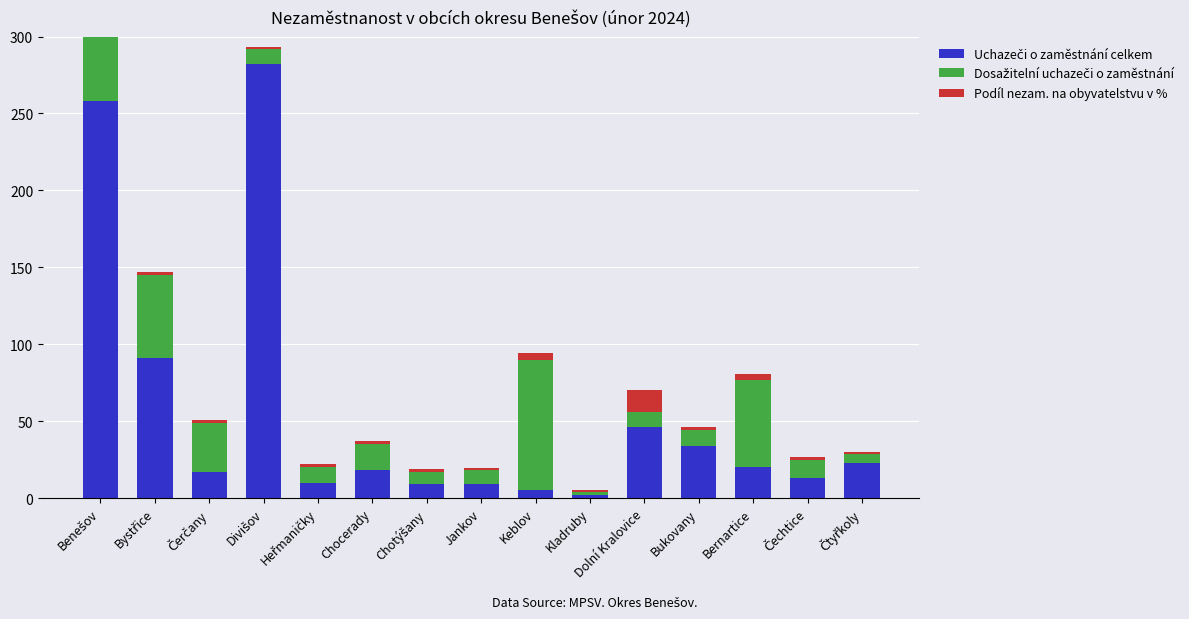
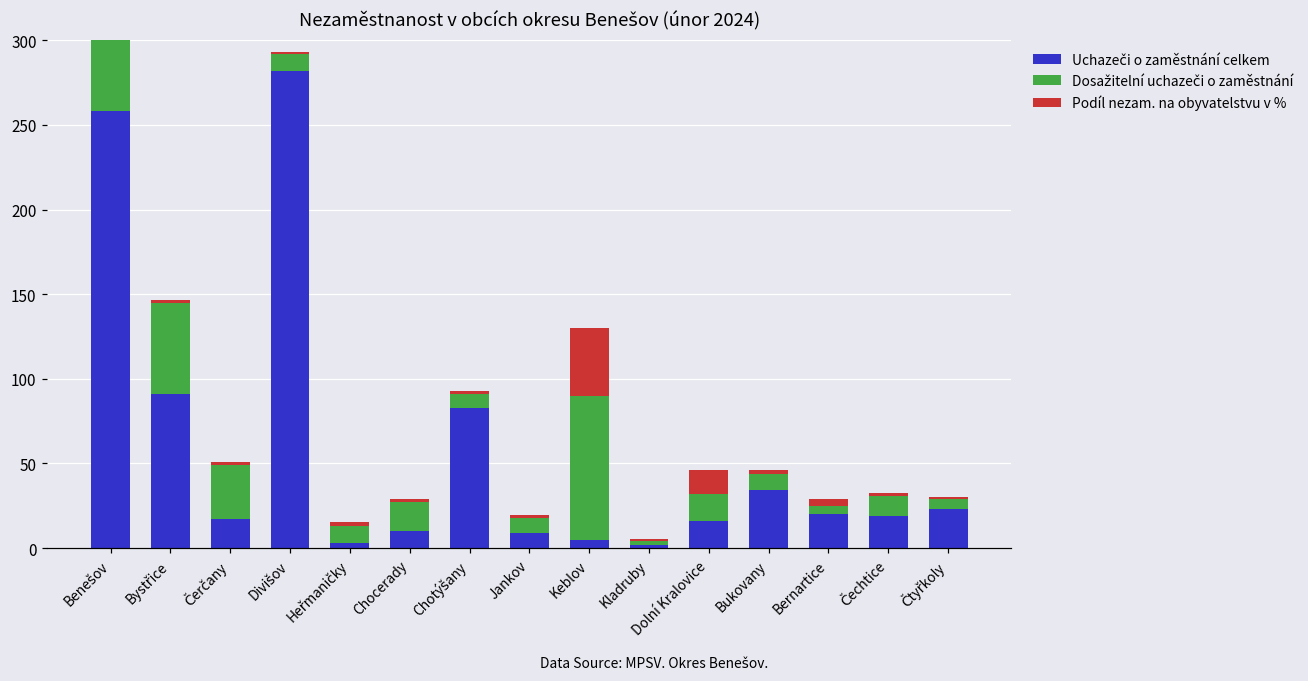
  {
    "Uchazeči o zaměstnání celkem": {
      "Benešov": 258,
      "Bystřice": 91,
      "Čerčany": 17,
      "Divišov": 282,
-     "Heřmaničky": 10,
-     "Chocerady": 18,
-     "Chotýšany": 9,
+     "Heřmaničky": 3,
+     "Chocerady": 10,
+     "Chotýšany": 83,
      "Jankov": 9,
      "Keblov": 5,
      "Kladruby": 2,
-     "Dolní Kralovice": 46,
+     "Dolní Kralovice": 16,
      "Bukovany": 34,
      "Bernartice": 20,
-     "Čechtice": 13,
+     "Čechtice": 19,
      "Čtyřkoly": 23
    },
    "Dosažitelní uchazeči o zaměstnání": {
      "Bystřice": 54,
      "Čerčany": 32,
      "Divišov": 10,
      "Heřmaničky": 10,
      "Chocerady": 17,
      "Chotýšany": 8,
      "Jankov": 9,
      "Keblov": 85,
      "Kladruby": 2,
-     "Dolní Kralovice": 10,
+     "Dolní Kralovice": 16,
      "Bukovany": 10,
-     "Bernartice": 57,
+     "Bernartice": 5,
      "Čechtice": 12,
      "Čtyřkoly": 6
    },
    "Podíl nezam. na obyvatelstvu v %": {
      "Bystřice": 2,
      "Čerčany": 2,
      "Heřmaničky": 2,
      "Chocerady": 2,
      "Chotýšany": 2,
-     "Keblov": 4,
+     "Keblov": 40,
      "Dolní Kralovice": 14,
      "Bukovany": 2,
      "Bernartice": 4
    }
  }
